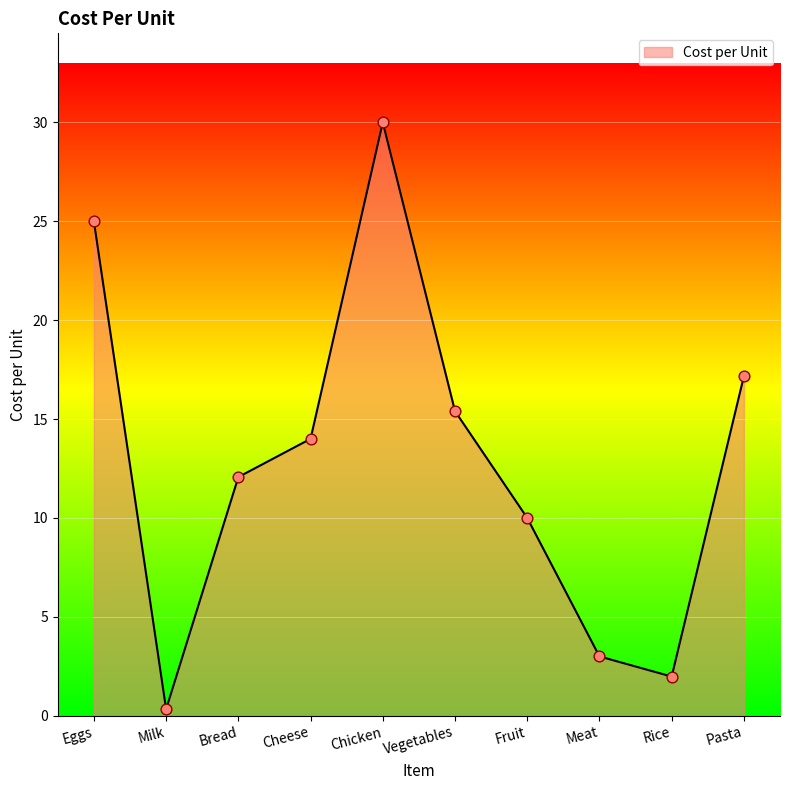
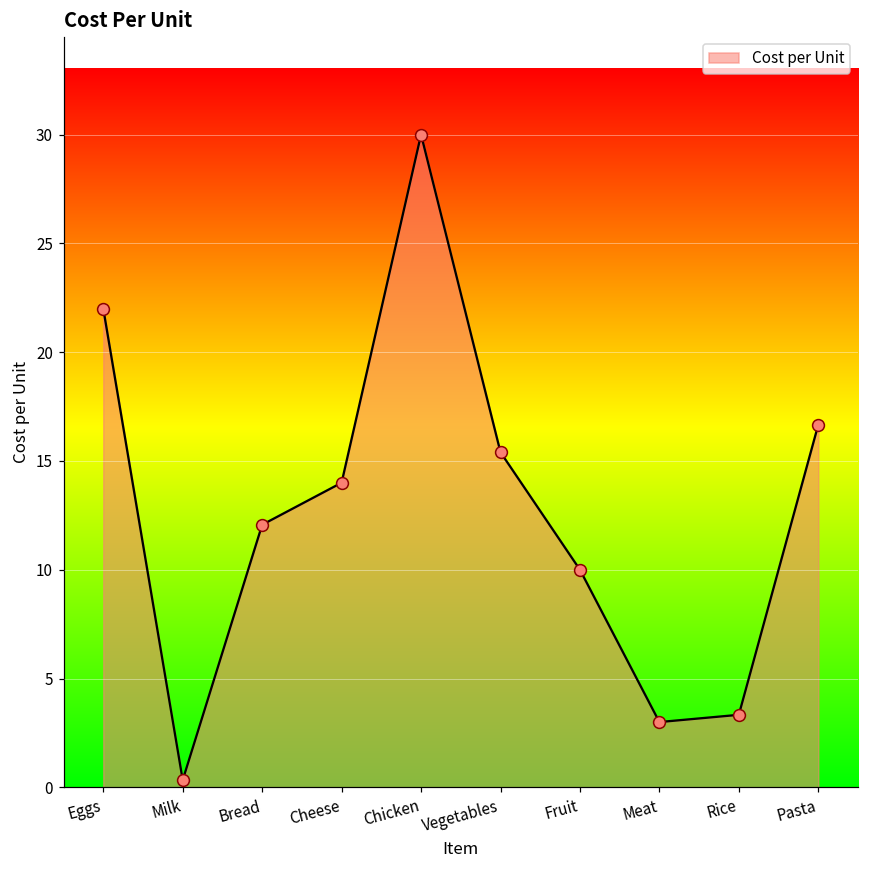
  {
-   "Eggs": 25,
+   "Eggs": 22,
    "Milk": 0.3,
    "Bread": 12.1,
    "Cheese": 14.0,
    "Chicken": 30.0,
    "Vegetables": 15.4,
    "Fruit": 10.0,
    "Meat": 3.0,
-   "Rice": 2.0,
-   "Pasta": 17.2
+   "Rice": 3.3,
+   "Pasta": 16.7
  }
